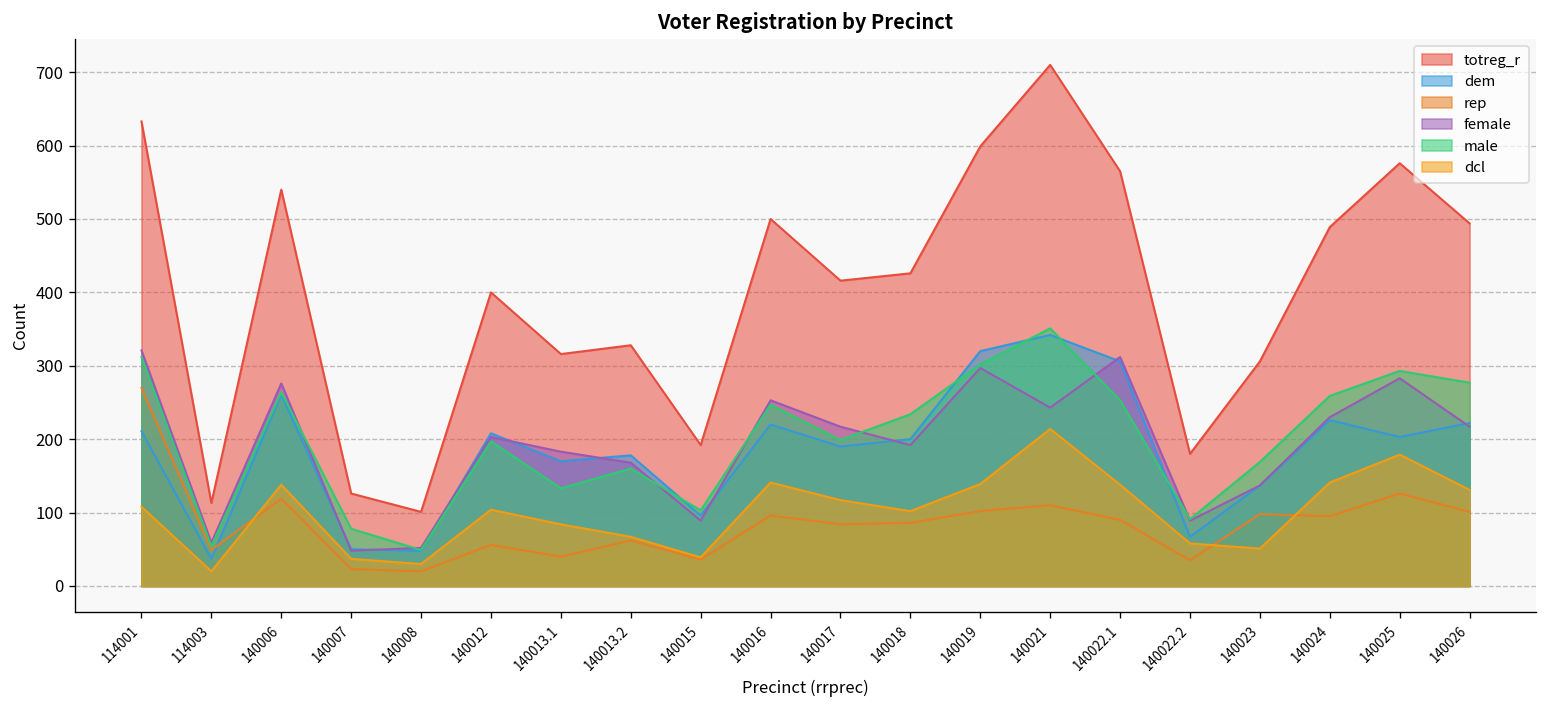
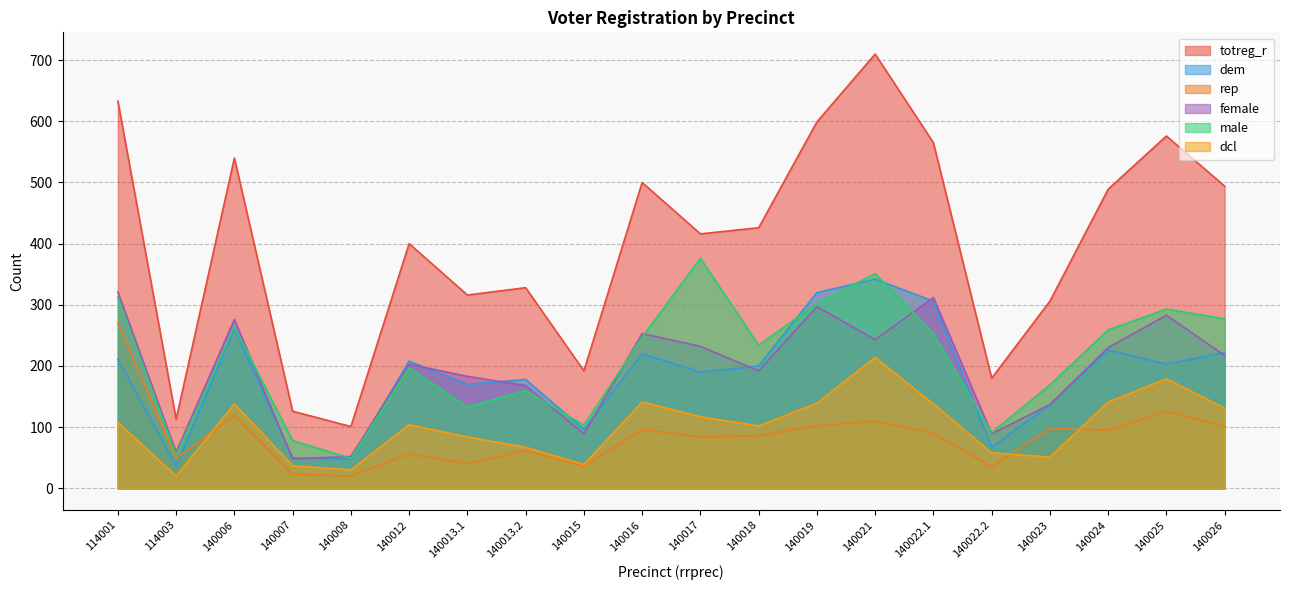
  {
    "dem": {
      "114001": 210,
      "114003": 40,
      "140012": 210,
      "140013.1": 170,
      "140013.2": 180,
      "140015": 100,
      "140016": 220,
      "140017": 190,
      "140018": 200,
      "140019": 320,
      "140021": 340,
      "140022.1": 310,
      "140022.2": 70,
      "140025": 200,
      "140026": 220
    },
    "female": {
      "114001": 320,
      "114003": 60,
      "140006": 280,
      "140012": 200,
      "140013.1": 180,
      "140013.2": 170,
      "140015": 90,
      "140016": 250,
-     "140017": 220,
+     "140017": 230,
      "140018": 190,
      "140019": 300,
      "140021": 240,
      "140022.1": 310,
      "140025": 280,
      "140026": 220
    },
    "male": {
      "114001": 310,
      "114003": 50,
      "140007": 80,
      "140012": 200,
      "140013.1": 130,
      "140013.2": 160,
      "140015": 100,
      "140016": 250,
-     "140017": 200,
+     "140017": 380,
      "140018": 230,
      "140019": 300,
      "140021": 350,
      "140022.1": 250,
      "140023": 170,
      "140024": 260,
      "140025": 290,
      "140026": 280
    }
  }
